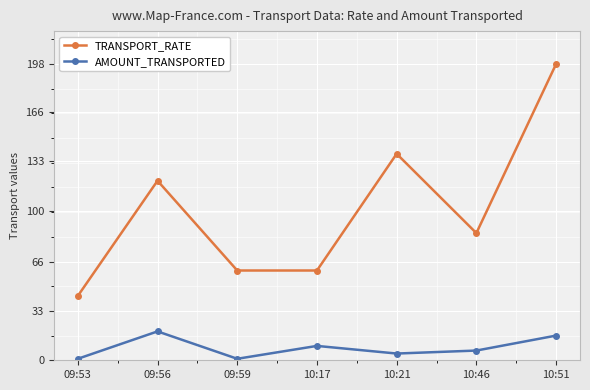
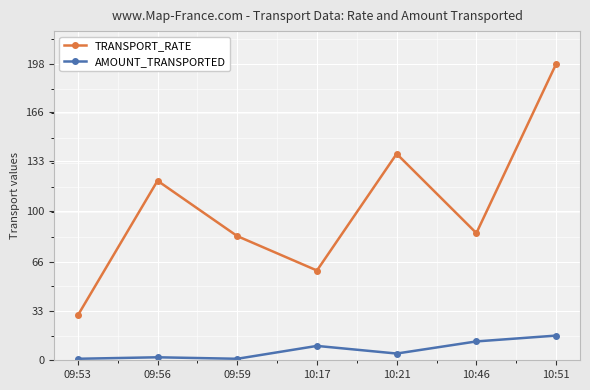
  {
    "TRANSPORT_RATE": {
-     "09:53": 43,
+     "09:53": 30,
      "09:56": 120,
-     "09:59": 60,
+     "09:59": 83,
      "10:17": 60,
      "10:21": 138,
      "10:46": 85,
      "10:51": 198
    },
    "AMOUNT_TRANSPORTED": {
      "09:53": 1,
-     "09:56": 19,
+     "09:56": 2,
      "09:59": 1,
      "10:17": 10,
      "10:21": 5,
-     "10:46": 7,
+     "10:46": 13,
      "10:51": 17
    }
  }
